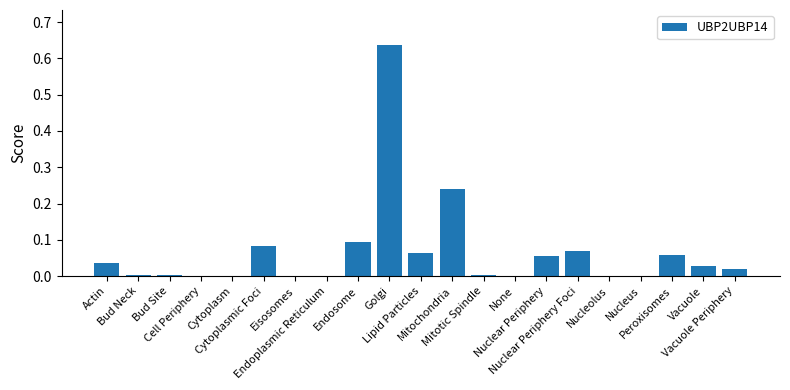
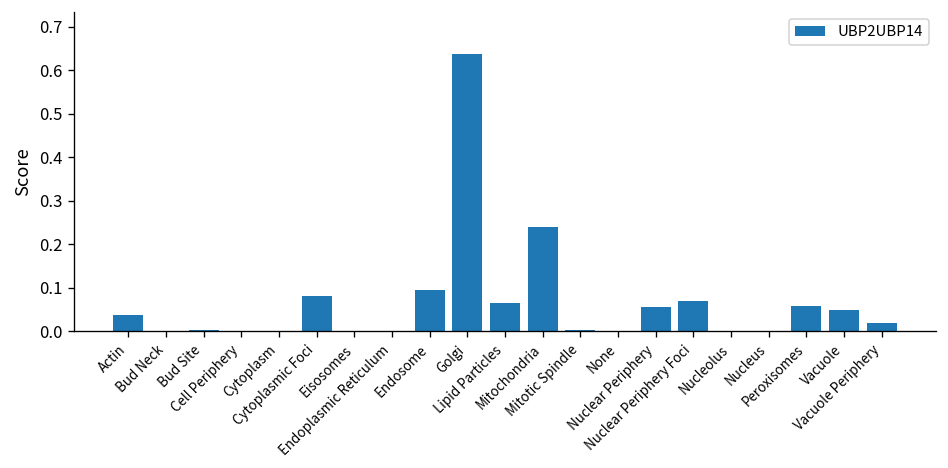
  {
    "Actin": 0.04,
    "Cytoplasmic Foci": 0.08,
    "Endosome": 0.09,
    "Golgi": 0.64,
    "Lipid Particles": 0.06,
    "Mitochondria": 0.24,
    "Nuclear Periphery": 0.06,
    "Nuclear Periphery Foci": 0.07,
    "Peroxisomes": 0.06,
-   "Vacuole": 0.03,
+   "Vacuole": 0.05,
    "Vacuole Periphery": 0.02
  }
